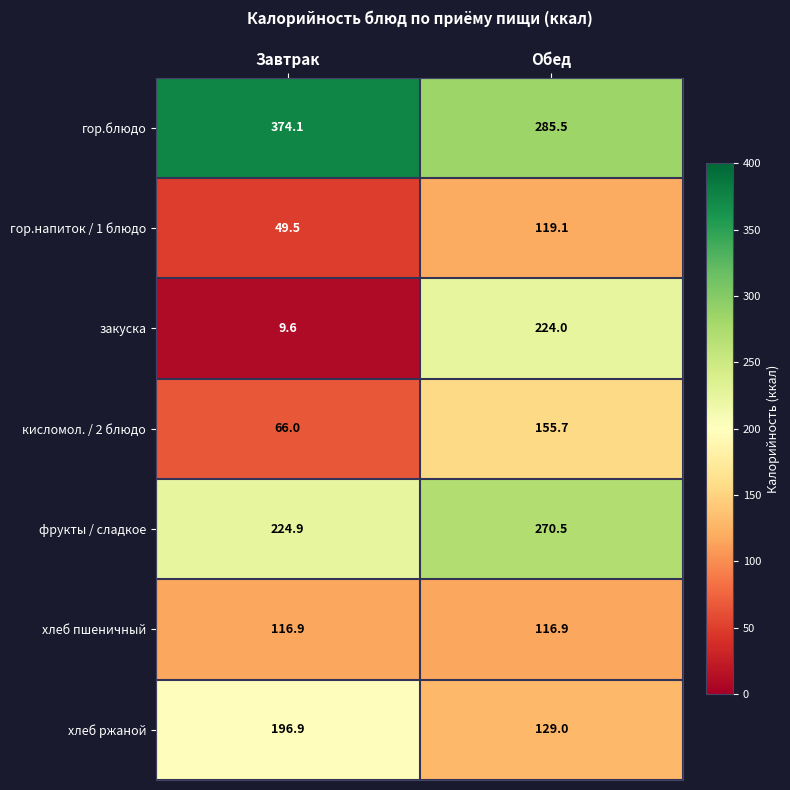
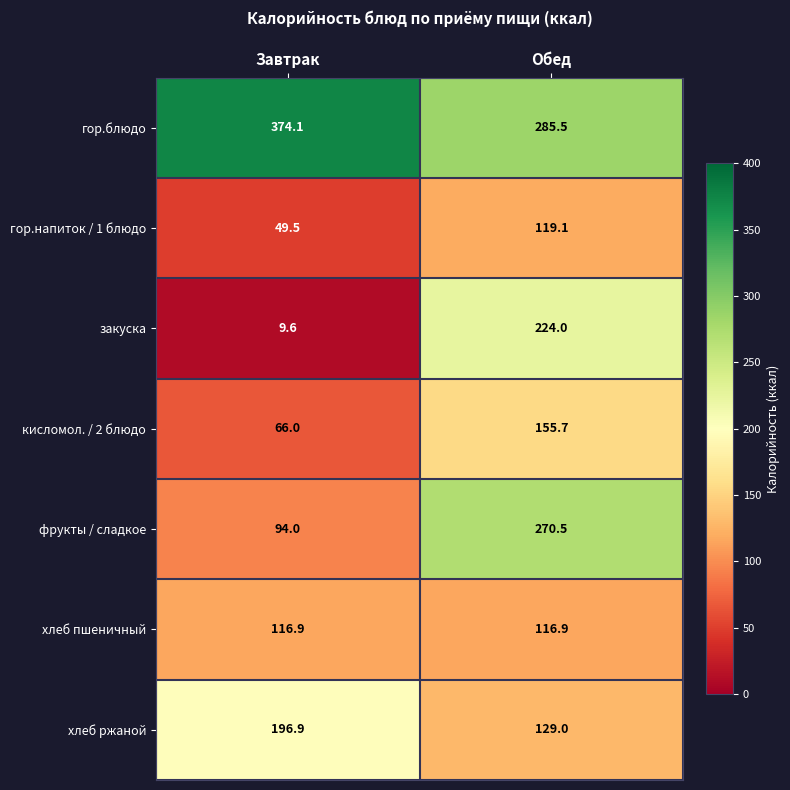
  {
    "гор.блюдо": {
      "Завтрак": 374.1,
      "Обед": 285.5
    },
    "гор.напиток / 1 блюдо": {
      "Завтрак": 49.5,
      "Обед": 119.1
    },
    "закуска": {
      "Завтрак": 9.6,
      "Обед": 224.0
    },
    "кисломол. / 2 блюдо": {
      "Завтрак": 66.0,
      "Обед": 155.7
    },
    "фрукты / сладкое": {
-     "Завтрак": 224.9,
+     "Завтрак": 94.0,
      "Обед": 270.5
    },
    "хлеб пшеничный": {
      "Завтрак": 116.9,
      "Обед": 116.9
    },
    "хлеб ржаной": {
      "Завтрак": 196.9,
      "Обед": 129.0
    }
  }
